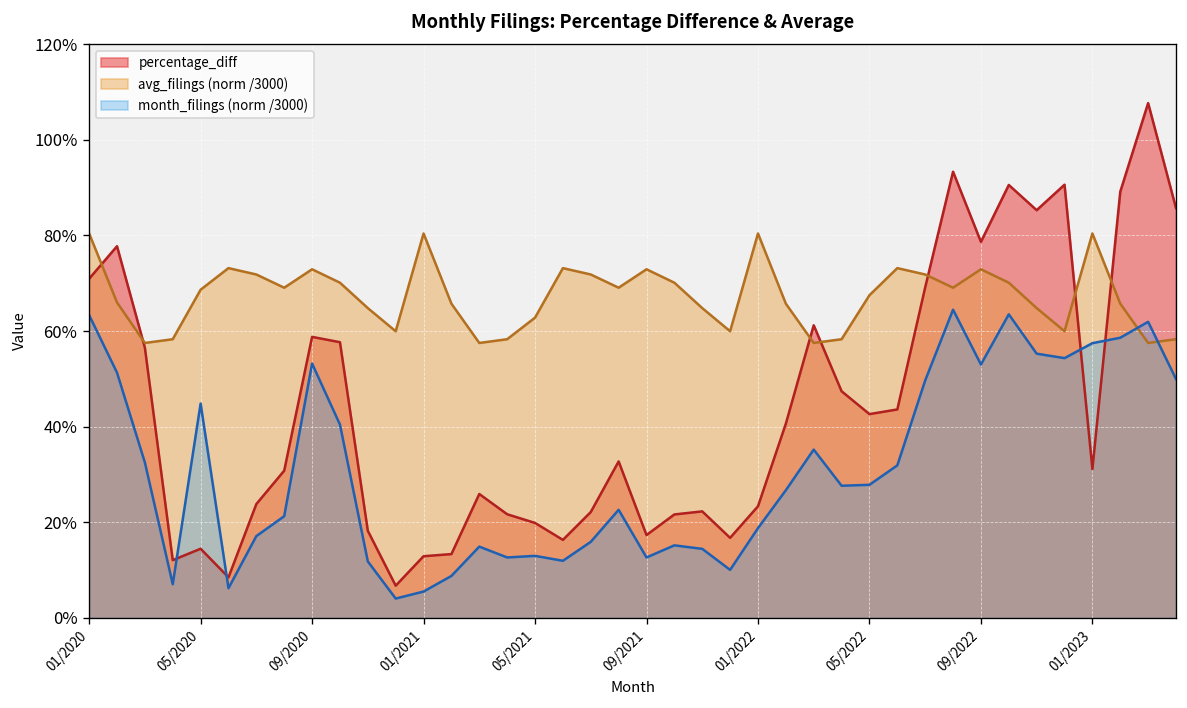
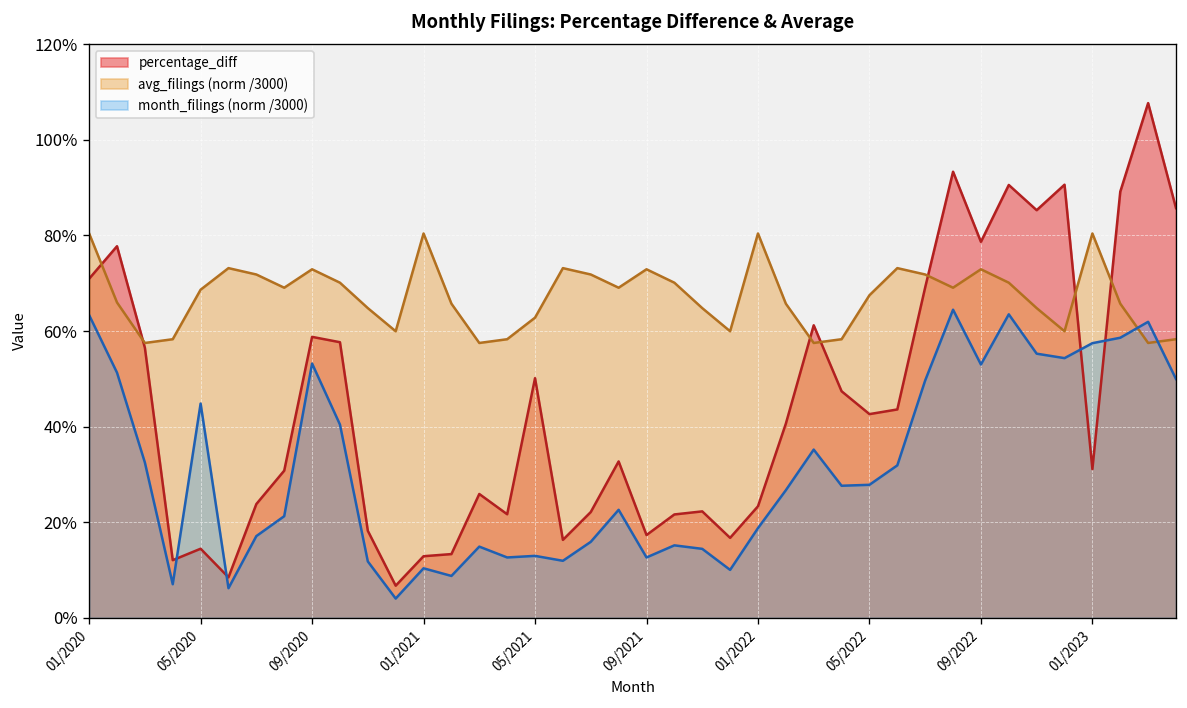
  {
    "percentage_diff": {
      "01/2020": "71%",
      "05/2020": "14%",
      "09/2020": "59%",
      "01/2021": "13%",
-     "05/2021": "20%",
+     "05/2021": "50%",
      "09/2021": "17%",
      "01/2022": "23%",
      "05/2022": "43%",
      "09/2022": "79%",
      "01/2023": "31%"
    },
    "avg_filings (norm /3000)": {
      "01/2020": "80%",
      "05/2020": "69%",
      "09/2020": "73%",
      "01/2021": "80%",
      "05/2021": "63%",
      "09/2021": "73%",
      "01/2022": "80%",
      "05/2022": "67%",
      "09/2022": "73%",
      "01/2023": "80%"
    },
    "month_filings (norm /3000)": {
      "01/2020": "63%",
      "05/2020": "45%",
      "09/2020": "53%",
-     "01/2021": "6%",
+     "01/2021": "10%",
      "05/2021": "13%",
      "09/2021": "13%",
      "01/2022": "19%",
      "05/2022": "28%",
      "09/2022": "53%",
      "01/2023": "57%"
    }
  }
